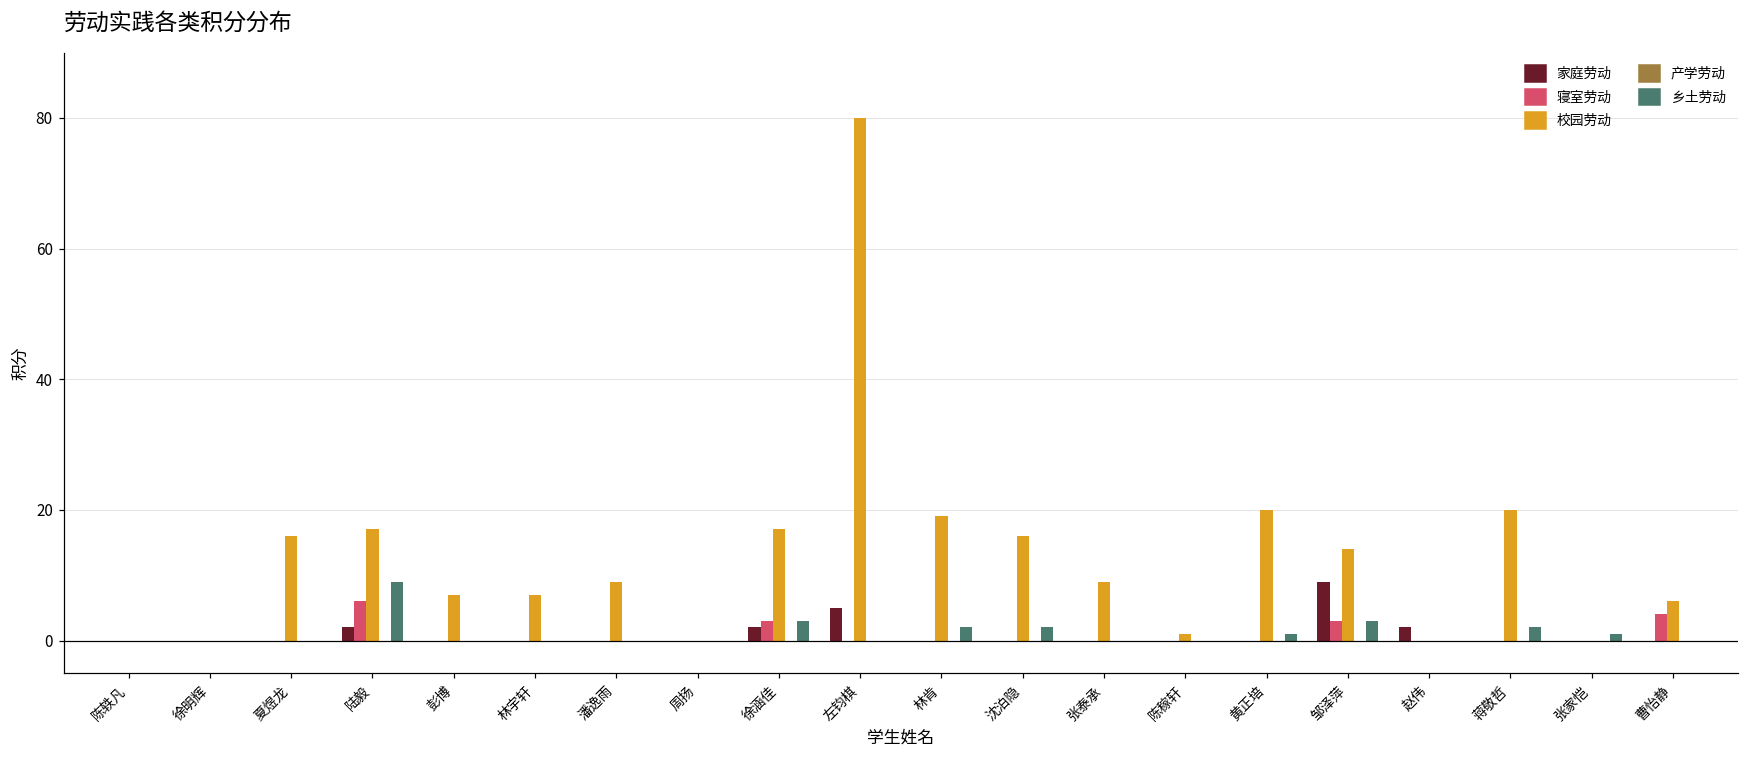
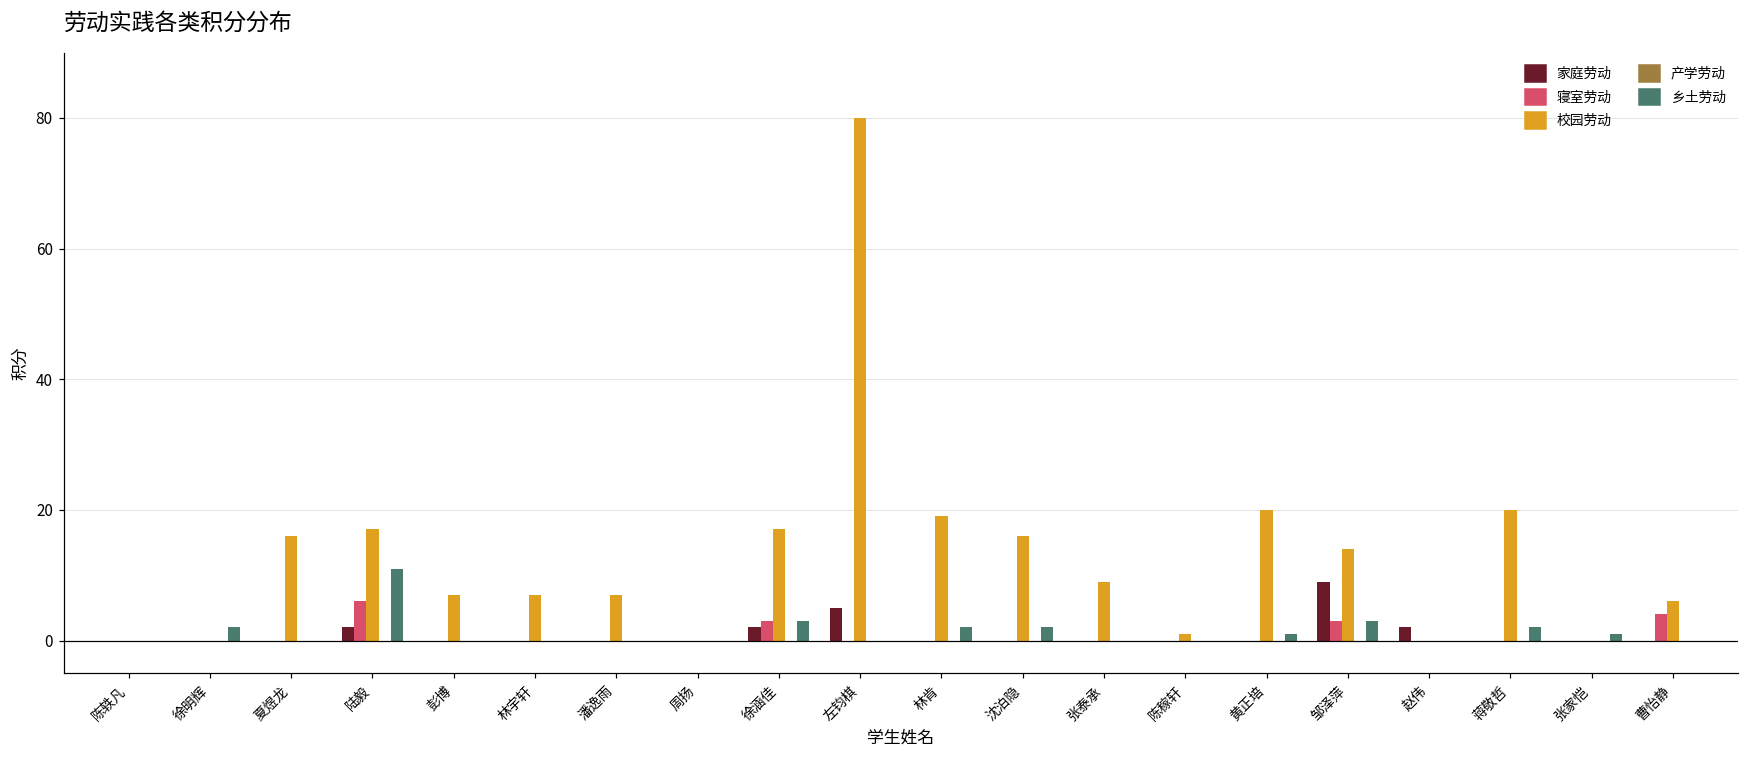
  {
    "家庭劳动": {
      "陈轶凡": 0,
      "徐明辉": 0,
      "夏煜龙": 0,
      "陆毅": 2,
      "彭博": 0,
      "林宇轩": 0,
      "潘逸雨": 0,
      "周扬": 0,
      "徐涵佳": 2,
      "左钧棋": 5,
      "林肯": 0,
      "沈泊隐": 0,
      "张泰承": 0,
      "陈稼轩": 0,
      "黄正培": 0,
      "邹泽萍": 9,
      "赵伟": 2,
      "蒋敬哲": 0,
      "张家恺": 0,
      "曹怡静": 0
    },
    "寝室劳动": {
      "陈轶凡": 0,
      "徐明辉": 0,
      "夏煜龙": 0,
      "陆毅": 6,
      "彭博": 0,
      "林宇轩": 0,
      "潘逸雨": 0,
      "周扬": 0,
      "徐涵佳": 3,
      "左钧棋": 0,
      "林肯": 0,
      "沈泊隐": 0,
      "张泰承": 0,
      "陈稼轩": 0,
      "黄正培": 0,
      "邹泽萍": 3,
      "赵伟": 0,
      "蒋敬哲": 0,
      "张家恺": 0,
      "曹怡静": 4
    },
    "校园劳动": {
      "陈轶凡": 0,
      "徐明辉": 0,
      "夏煜龙": 16,
      "陆毅": 17,
      "彭博": 7,
      "林宇轩": 7,
-     "潘逸雨": 9,
+     "潘逸雨": 7,
      "周扬": 0,
      "徐涵佳": 17,
      "左钧棋": 80,
      "林肯": 19,
      "沈泊隐": 16,
      "张泰承": 9,
      "陈稼轩": 1,
      "黄正培": 20,
      "邹泽萍": 14,
      "赵伟": 0,
      "蒋敬哲": 20,
      "张家恺": 0,
      "曹怡静": 6
    },
    "产学劳动": {
      "陈轶凡": 0,
      "徐明辉": 0,
      "夏煜龙": 0,
      "陆毅": 0,
      "彭博": 0,
      "林宇轩": 0,
      "潘逸雨": 0,
      "周扬": 0,
      "徐涵佳": 0,
      "左钧棋": 0,
      "林肯": 0,
      "沈泊隐": 0,
      "张泰承": 0,
      "陈稼轩": 0,
      "黄正培": 0,
      "邹泽萍": 0,
      "赵伟": 0,
      "蒋敬哲": 0,
      "张家恺": 0,
      "曹怡静": 0
    },
    "乡土劳动": {
      "陈轶凡": 0,
-     "徐明辉": 0,
+     "徐明辉": 2,
      "夏煜龙": 0,
-     "陆毅": 9,
+     "陆毅": 11,
      "彭博": 0,
      "林宇轩": 0,
      "潘逸雨": 0,
      "周扬": 0,
      "徐涵佳": 3,
      "左钧棋": 0,
      "林肯": 2,
      "沈泊隐": 2,
      "张泰承": 0,
      "陈稼轩": 0,
      "黄正培": 1,
      "邹泽萍": 3,
      "赵伟": 0,
      "蒋敬哲": 2,
      "张家恺": 1,
      "曹怡静": 0
    }
  }
